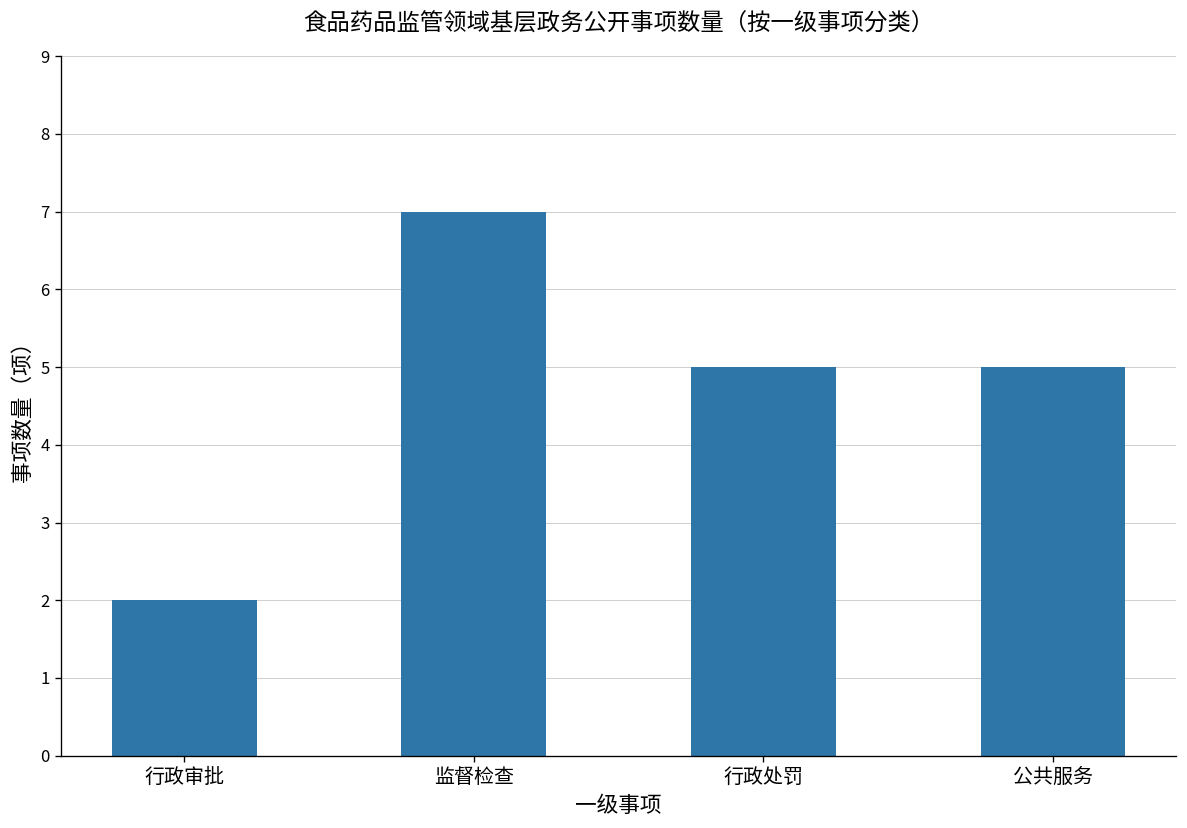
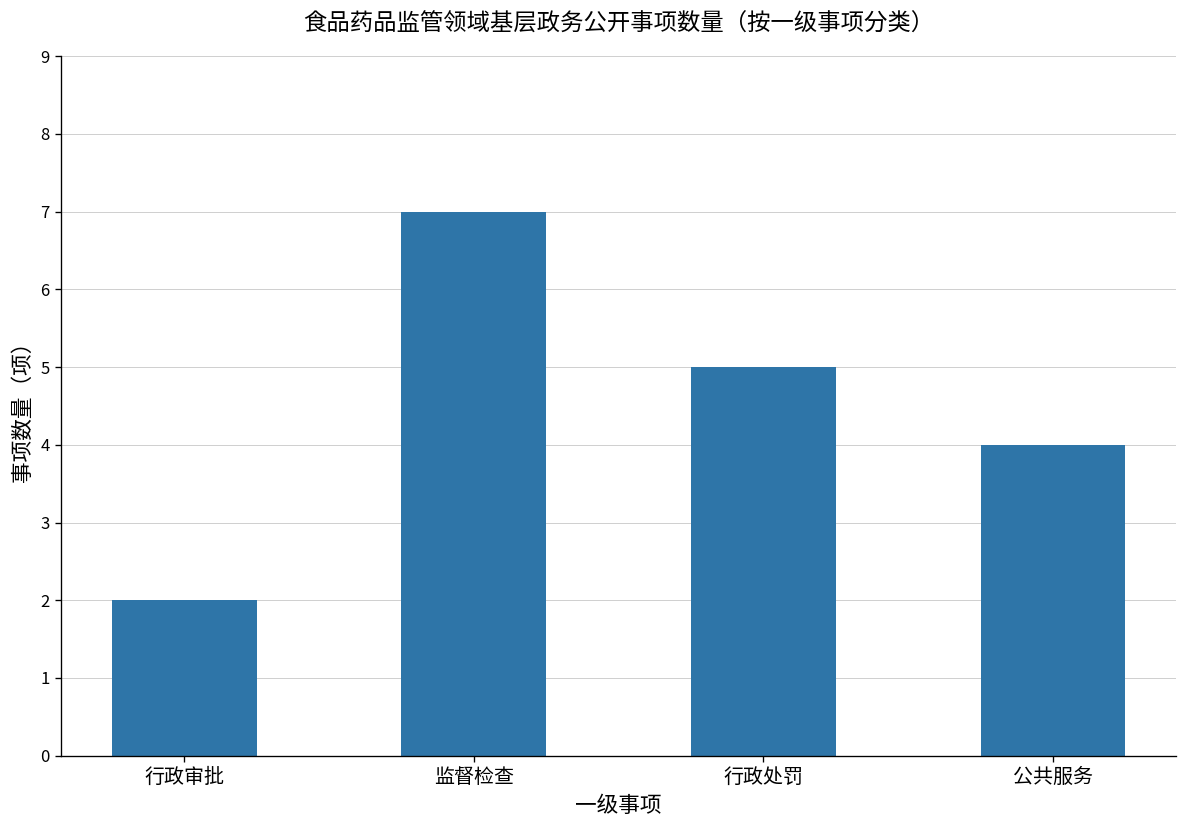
  {
    "行政审批": 2,
    "监督检查": 7,
    "行政处罚": 5,
-   "公共服务": 5
+   "公共服务": 4
  }
